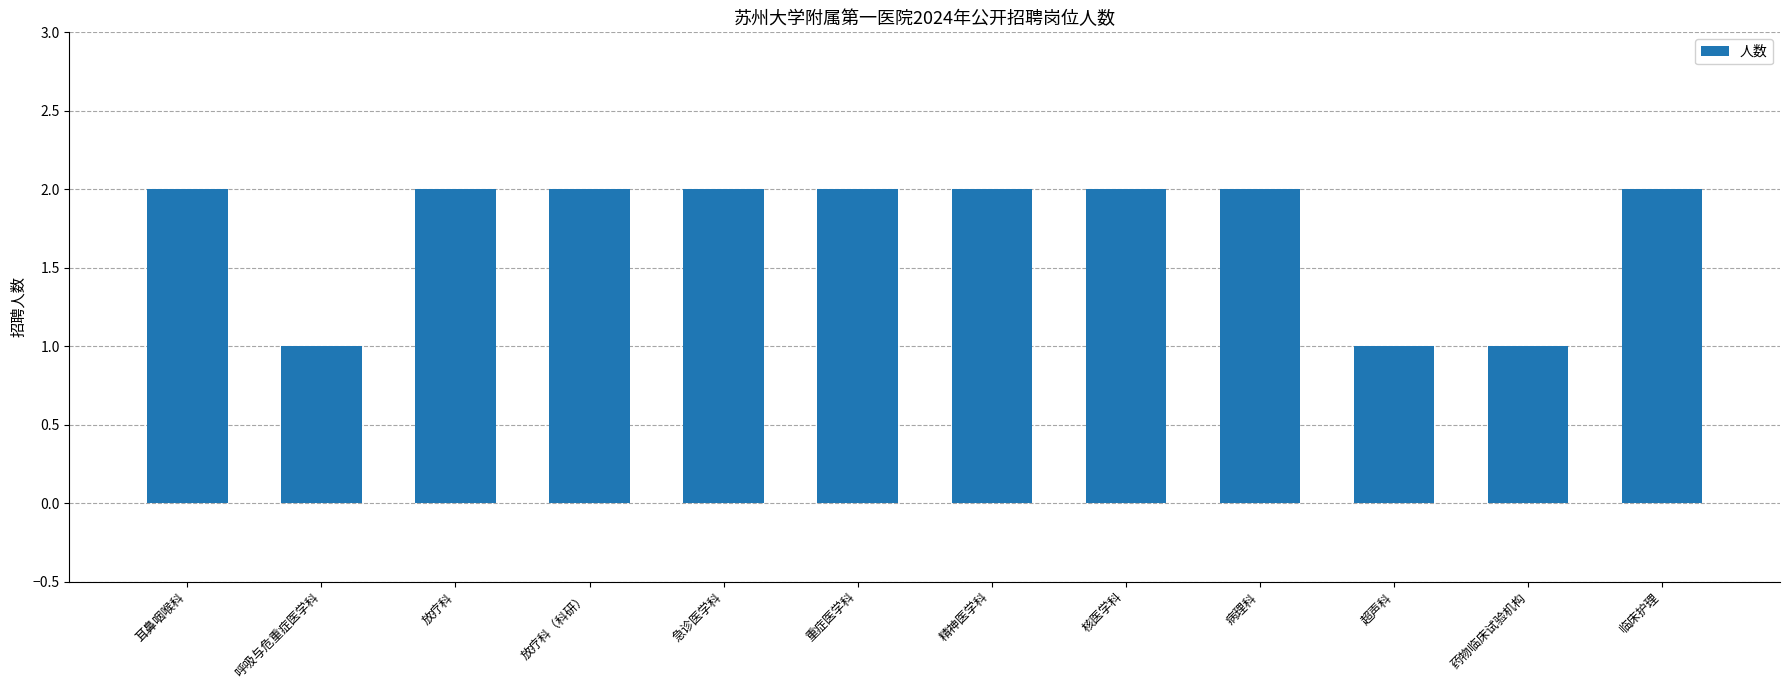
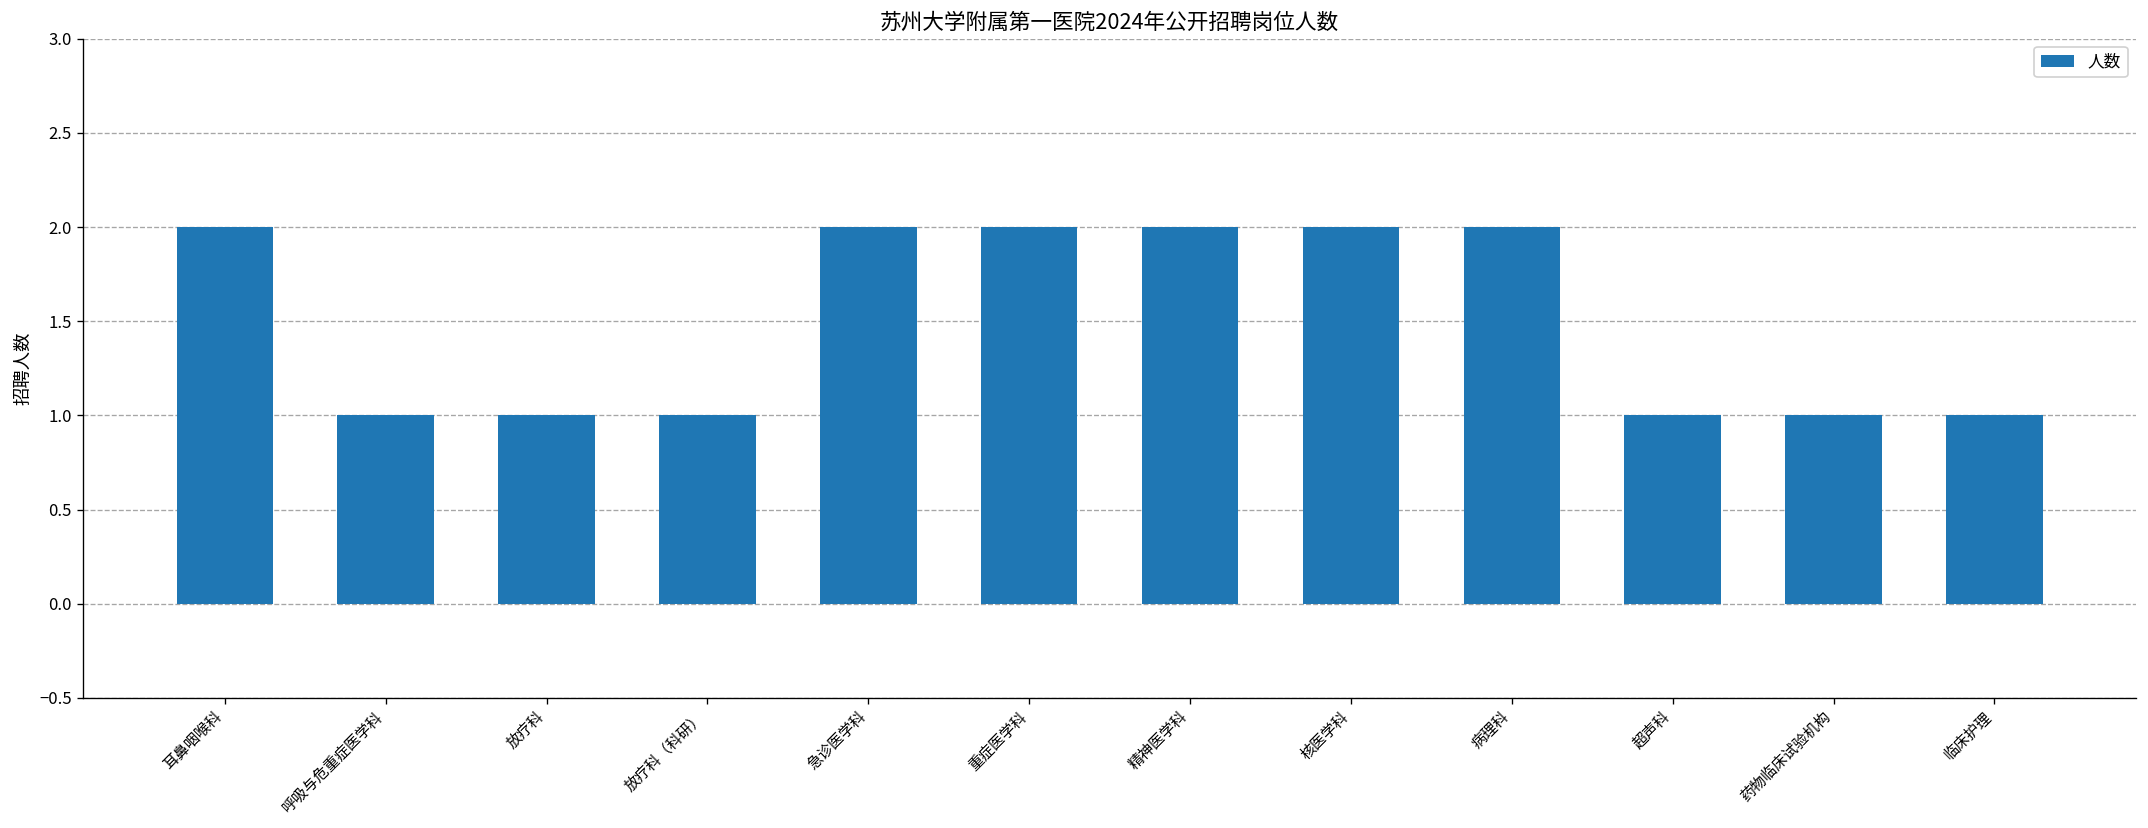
  {
    "耳鼻咽喉科": 2,
    "呼吸与危重症医学科": 1,
-   "放疗科": 2,
-   "放疗科（科研）": 2,
+   "放疗科": 1,
+   "放疗科（科研）": 1,
    "急诊医学科": 2,
    "重症医学科": 2,
    "精神医学科": 2,
    "核医学科": 2,
    "病理科": 2,
    "超声科": 1,
    "药物临床试验机构": 1,
-   "临床护理": 2
+   "临床护理": 1
  }
